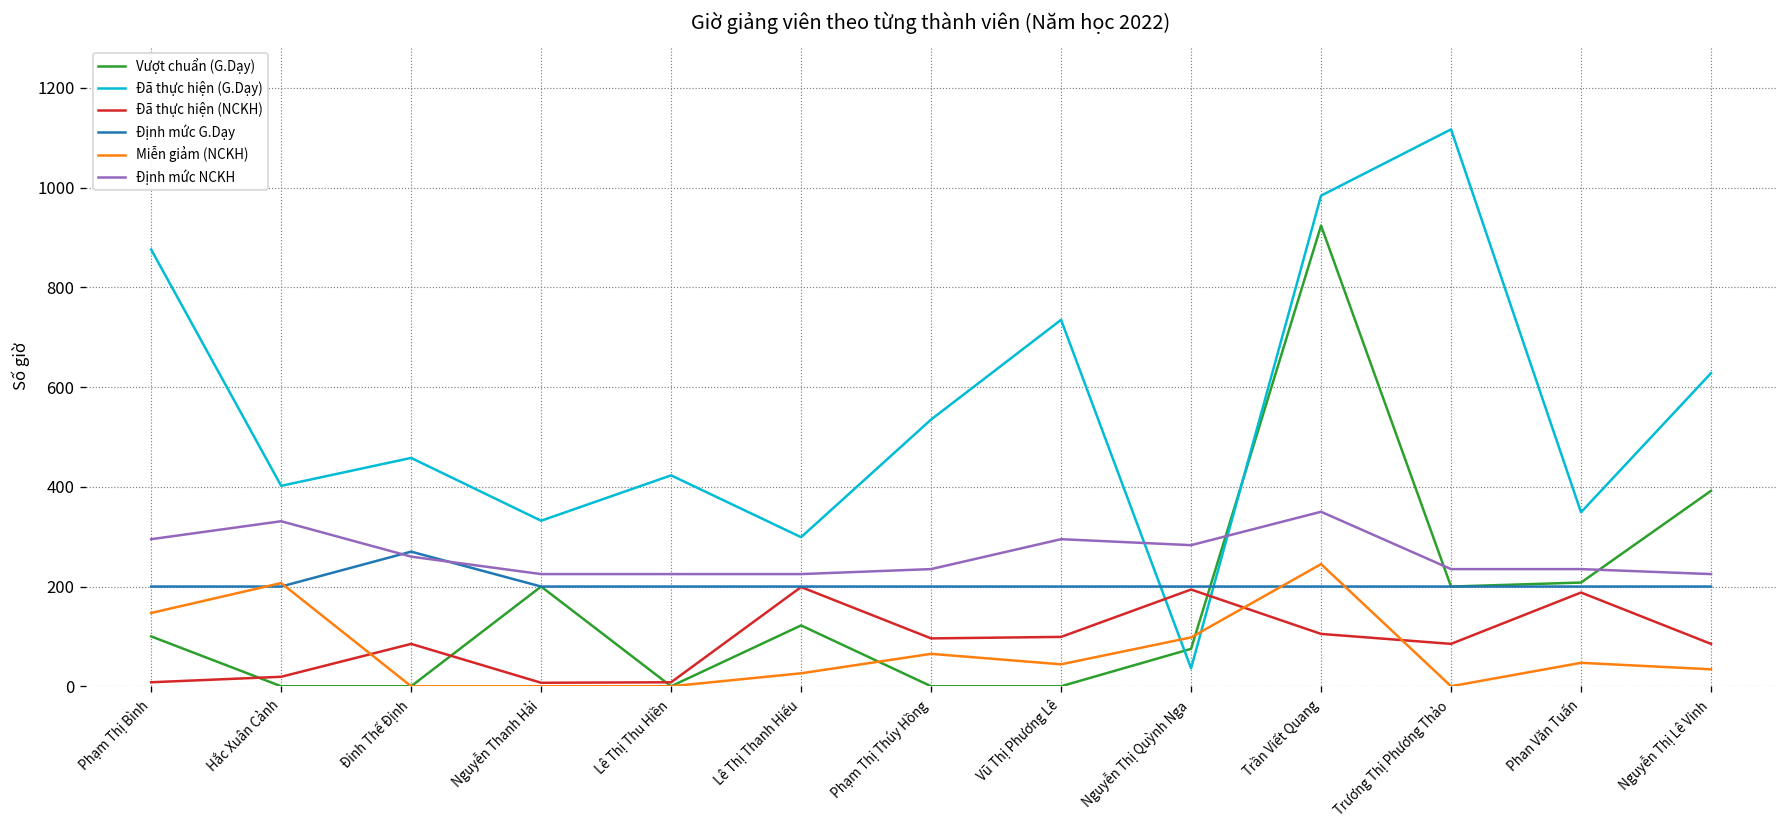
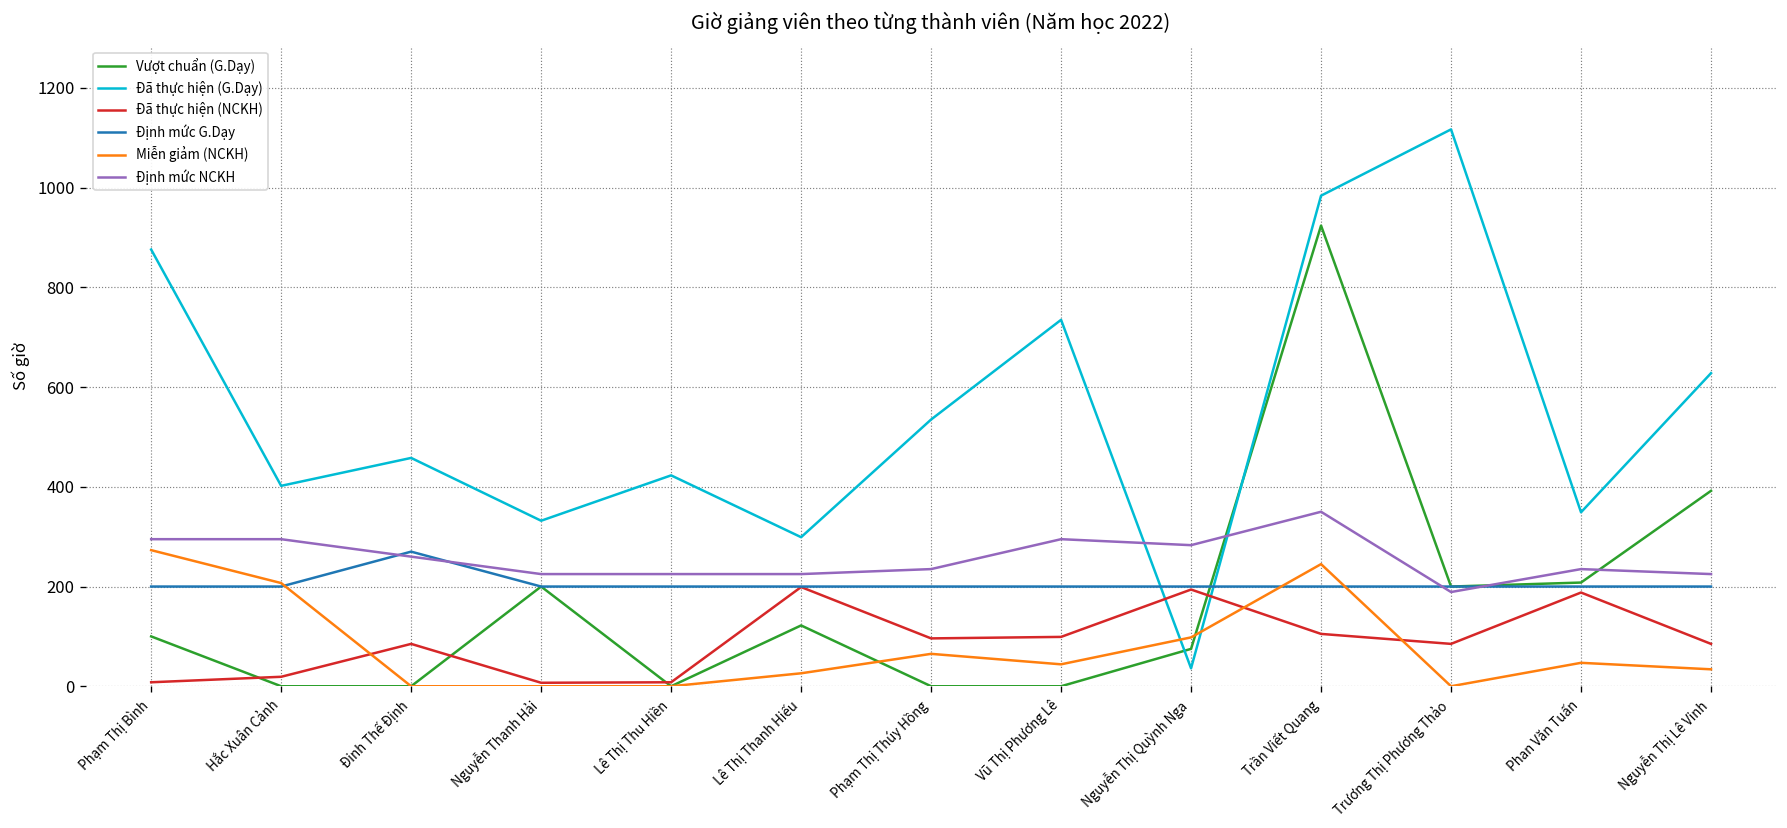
  {
    "Vượt chuẩn (G.Dạy)": {
      "Phạm Thị Bình": 100,
      "Hắc Xuân Cảnh": 0,
      "Lê Thị Thanh Hiếu": 120,
      "Phạm Thị Thúy Hồng": 0,
      "Vũ Thị Phương Lê": 0,
      "Nguyễn Thị Quỳnh Nga": 80,
      "Trần Viết Quang": 920,
      "Phan Văn Tuấn": 210,
      "Nguyễn Thị Lê Vinh": 390
    },
    "Đã thực hiện (G.Dạy)": {
      "Phạm Thị Bình": 880,
      "Hắc Xuân Cảnh": 400,
      "Đinh Thế Định": 460,
      "Nguyễn Thanh Hải": 330,
      "Lê Thị Thu Hiền": 420,
      "Lê Thị Thanh Hiếu": 300,
      "Phạm Thị Thúy Hồng": 540,
      "Vũ Thị Phương Lê": 740,
      "Nguyễn Thị Quỳnh Nga": 40,
      "Trần Viết Quang": 980,
      "Trương Thị Phương Thảo": 1120,
      "Phan Văn Tuấn": 350,
      "Nguyễn Thị Lê Vinh": 630
    },
    "Đã thực hiện (NCKH)": {
      "Phạm Thị Bình": 10,
      "Hắc Xuân Cảnh": 20,
      "Đinh Thế Định": 90,
      "Nguyễn Thanh Hải": 10,
      "Lê Thị Thu Hiền": 10,
      "Phạm Thị Thúy Hồng": 100,
      "Vũ Thị Phương Lê": 100,
      "Trần Viết Quang": 110,
      "Trương Thị Phương Thảo": 90,
      "Phan Văn Tuấn": 190,
      "Nguyễn Thị Lê Vinh": 90
    },
    "Định mức G.Dạy": {
      "Phạm Thị Bình": 200,
      "Hắc Xuân Cảnh": 200,
      "Đinh Thế Định": 270,
      "Lê Thị Thu Hiền": 200,
      "Phạm Thị Thúy Hồng": 200,
      "Vũ Thị Phương Lê": 200,
      "Trần Viết Quang": 200,
      "Phan Văn Tuấn": 200,
      "Nguyễn Thị Lê Vinh": 200
    },
    "Miễn giảm (NCKH)": {
-     "Phạm Thị Bình": 150,
+     "Phạm Thị Bình": 270,
      "Hắc Xuân Cảnh": 210,
      "Nguyễn Thanh Hải": 0,
      "Lê Thị Thanh Hiếu": 30,
      "Phạm Thị Thúy Hồng": 70,
      "Vũ Thị Phương Lê": 40,
      "Nguyễn Thị Quỳnh Nga": 100,
      "Trần Viết Quang": 250,
      "Trương Thị Phương Thảo": 0,
      "Phan Văn Tuấn": 50,
      "Nguyễn Thị Lê Vinh": 30
    },
    "Định mức NCKH": {
      "Phạm Thị Bình": 300,
-     "Hắc Xuân Cảnh": 330,
+     "Hắc Xuân Cảnh": 300,
      "Đinh Thế Định": 260,
      "Nguyễn Thanh Hải": 230,
      "Lê Thị Thu Hiền": 230,
      "Lê Thị Thanh Hiếu": 230,
      "Phạm Thị Thúy Hồng": 240,
      "Vũ Thị Phương Lê": 300,
      "Nguyễn Thị Quỳnh Nga": 280,
      "Trần Viết Quang": 350,
-     "Trương Thị Phương Thảo": 240,
+     "Trương Thị Phương Thảo": 190,
      "Phan Văn Tuấn": 240,
      "Nguyễn Thị Lê Vinh": 230
    }
  }
